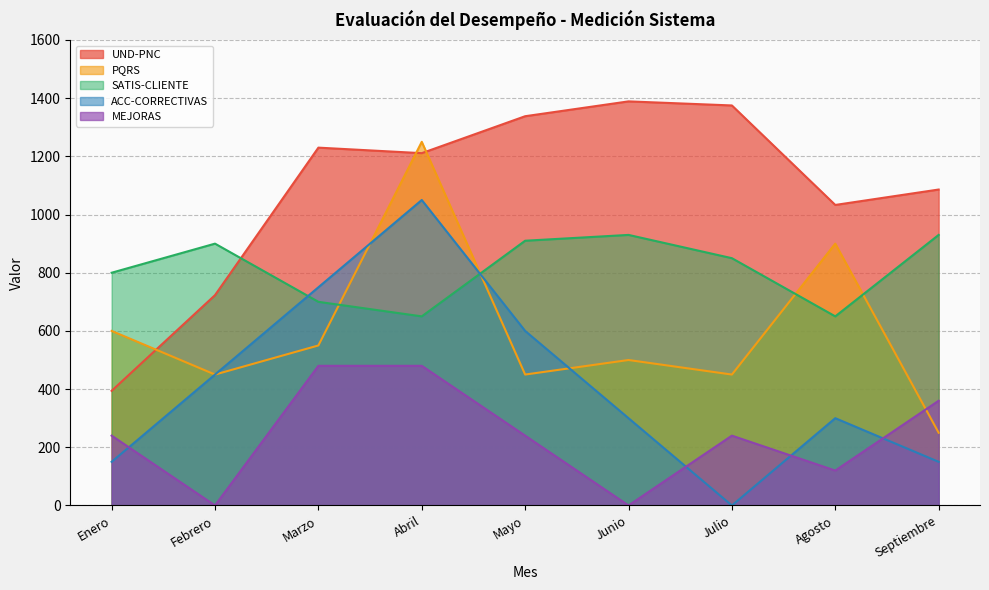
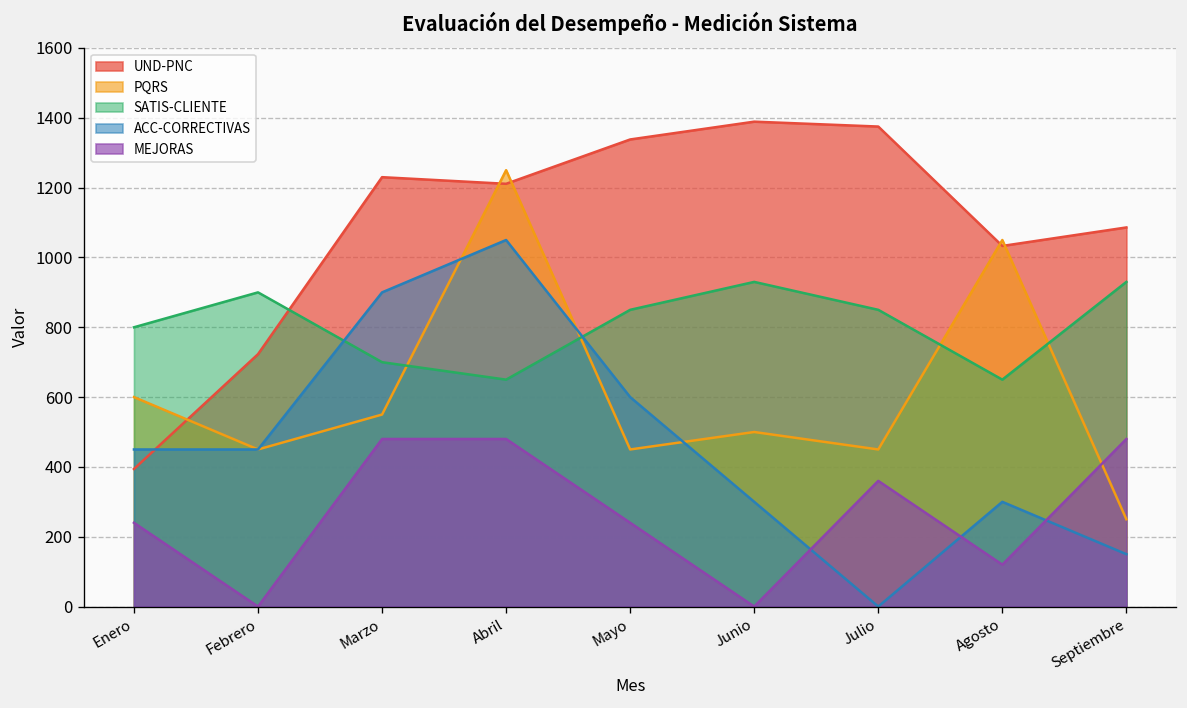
  {
    "UND-PNC": {
      "Enero": 390,
      "Febrero": 720,
      "Marzo": 1230,
      "Abril": 1210,
      "Mayo": 1340,
      "Junio": 1390,
      "Julio": 1380,
      "Agosto": 1030,
      "Septiembre": 1090
    },
    "PQRS": {
      "Enero": 600,
      "Marzo": 550,
      "Abril": 1250,
      "Mayo": 450,
      "Junio": 500,
      "Julio": 450,
-     "Agosto": 900,
+     "Agosto": 1050,
      "Septiembre": 250
    },
    "SATIS-CLIENTE": {
      "Enero": 800,
      "Febrero": 900,
      "Marzo": 700,
      "Abril": 650,
-     "Mayo": 910,
+     "Mayo": 850,
      "Junio": 930,
      "Julio": 850,
      "Agosto": 650,
      "Septiembre": 930
    },
    "ACC-CORRECTIVAS": {
-     "Enero": 150,
-     "Marzo": 750,
+     "Enero": 450,
+     "Marzo": 900,
      "Abril": 1050,
      "Mayo": 600,
      "Junio": 300,
      "Julio": 0,
      "Agosto": 300,
      "Septiembre": 150
    },
    "MEJORAS": {
      "Enero": 240,
      "Febrero": 0,
      "Marzo": 480,
      "Abril": 480,
      "Mayo": 240,
      "Junio": 0,
-     "Julio": 240,
+     "Julio": 360,
      "Agosto": 120,
-     "Septiembre": 360
+     "Septiembre": 480
    }
  }
